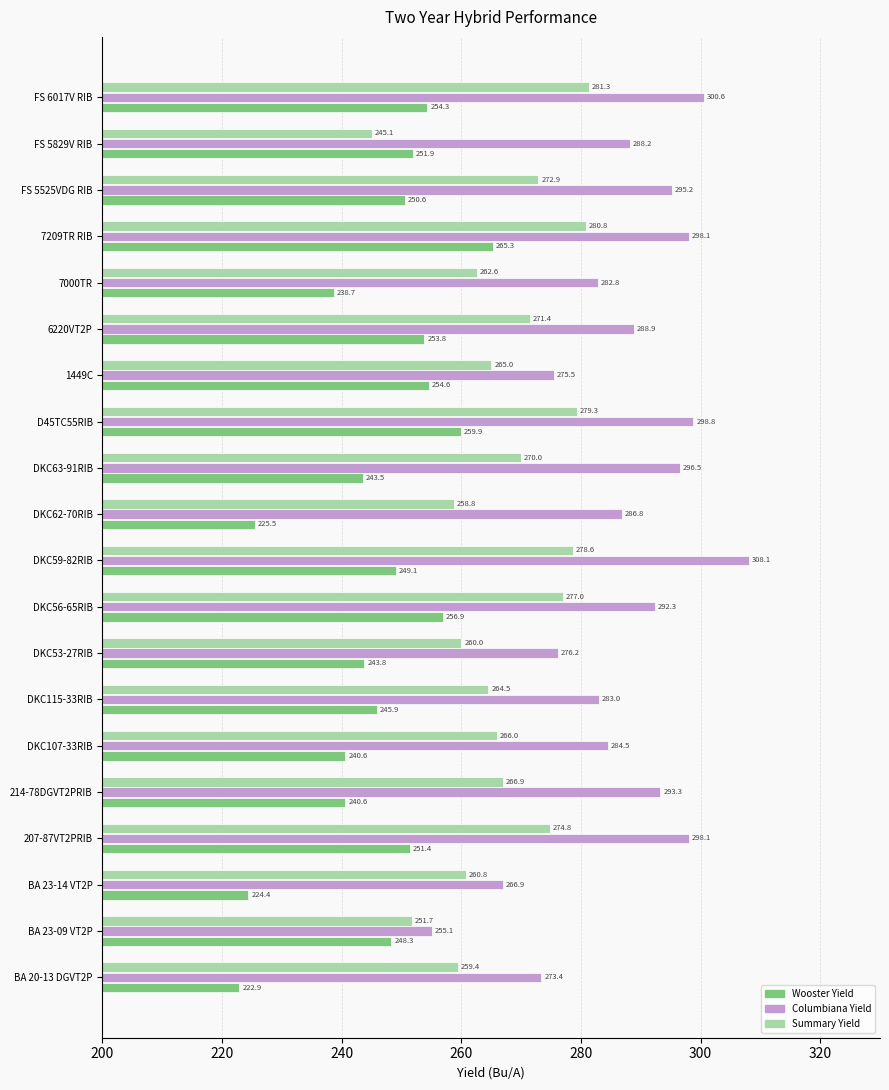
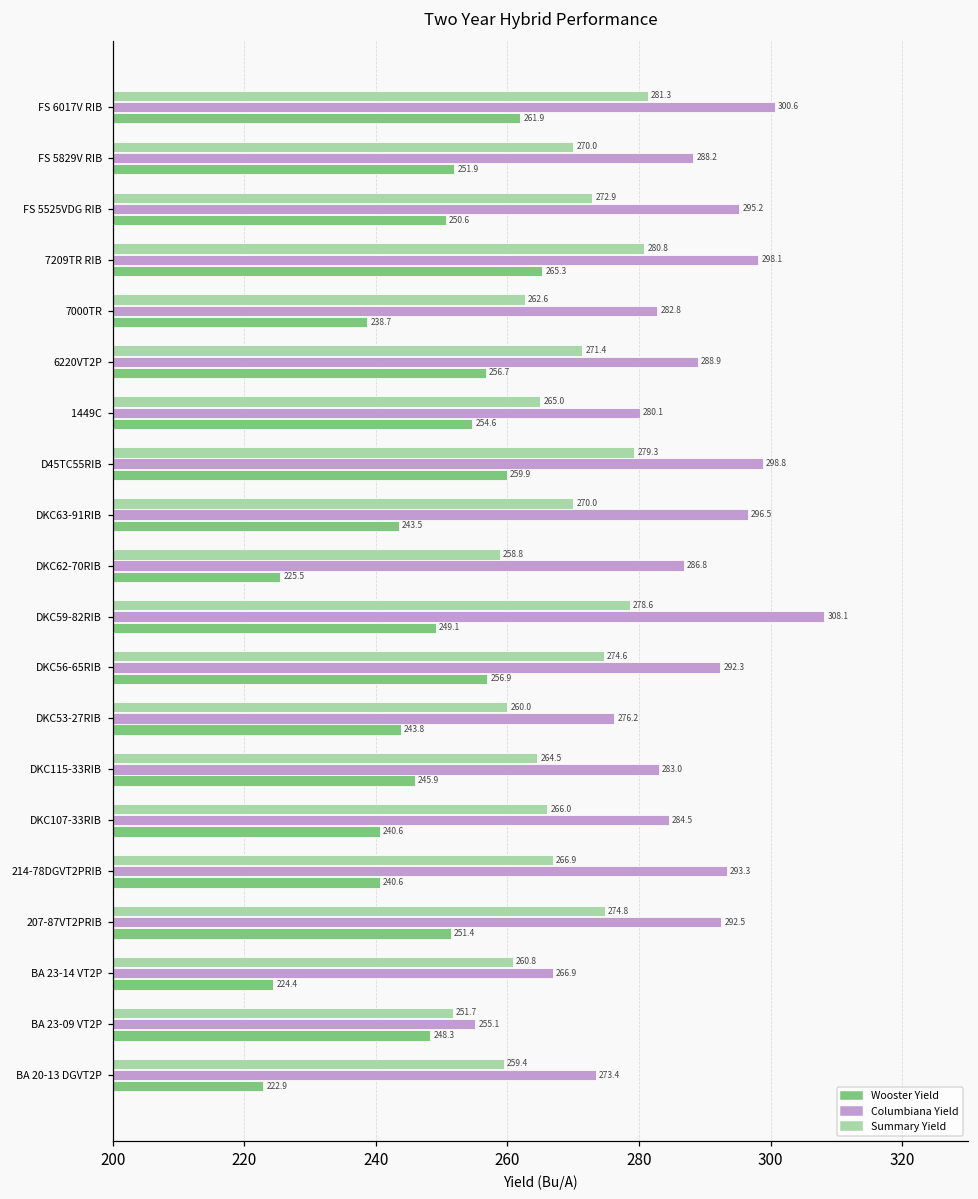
  {
    "Wooster Yield": {
-     "FS 6017V RIB": 254.3,
+     "FS 6017V RIB": 261.9,
      "FS 5829V RIB": 251.9,
      "FS 5525VDG RIB": 250.6,
      "7209TR RIB": 265.3,
      "7000TR": 238.7,
-     "6220VT2P": 253.8,
+     "6220VT2P": 256.7,
      "1449C": 254.6,
      "D45TC55RIB": 259.9,
      "DKC63-91RIB": 243.5,
      "DKC62-70RIB": 225.5,
      "DKC59-82RIB": 249.1,
      "DKC56-65RIB": 256.9,
      "DKC53-27RIB": 243.8,
      "DKC115-33RIB": 245.9,
      "DKC107-33RIB": 240.6,
      "214-78DGVT2PRIB": 240.6,
      "207-87VT2PRIB": 251.4,
      "BA 23-14 VT2P": 224.4,
      "BA 23-09 VT2P": 248.3,
      "BA 20-13 DGVT2P": 222.9
    },
    "Columbiana Yield": {
      "FS 6017V RIB": 300.6,
      "FS 5829V RIB": 288.2,
      "FS 5525VDG RIB": 295.2,
      "7209TR RIB": 298.1,
      "7000TR": 282.8,
      "6220VT2P": 288.9,
-     "1449C": 275.5,
+     "1449C": 280.1,
      "D45TC55RIB": 298.8,
      "DKC63-91RIB": 296.5,
      "DKC62-70RIB": 286.8,
      "DKC59-82RIB": 308.1,
      "DKC56-65RIB": 292.3,
      "DKC53-27RIB": 276.2,
      "DKC115-33RIB": 283.0,
      "DKC107-33RIB": 284.5,
      "214-78DGVT2PRIB": 293.3,
-     "207-87VT2PRIB": 298.1,
+     "207-87VT2PRIB": 292.5,
      "BA 23-14 VT2P": 266.9,
      "BA 23-09 VT2P": 255.1,
      "BA 20-13 DGVT2P": 273.4
    },
    "Summary Yield": {
      "FS 6017V RIB": 281.3,
-     "FS 5829V RIB": 245.1,
+     "FS 5829V RIB": 270.0,
      "FS 5525VDG RIB": 272.9,
      "7209TR RIB": 280.8,
      "7000TR": 262.6,
      "6220VT2P": 271.4,
      "1449C": 265.0,
      "D45TC55RIB": 279.3,
      "DKC63-91RIB": 270.0,
      "DKC62-70RIB": 258.8,
      "DKC59-82RIB": 278.6,
-     "DKC56-65RIB": 277.0,
+     "DKC56-65RIB": 274.6,
      "DKC53-27RIB": 260.0,
      "DKC115-33RIB": 264.5,
      "DKC107-33RIB": 266.0,
      "214-78DGVT2PRIB": 266.9,
      "207-87VT2PRIB": 274.8,
      "BA 23-14 VT2P": 260.8,
      "BA 23-09 VT2P": 251.7,
      "BA 20-13 DGVT2P": 259.4
    }
  }
